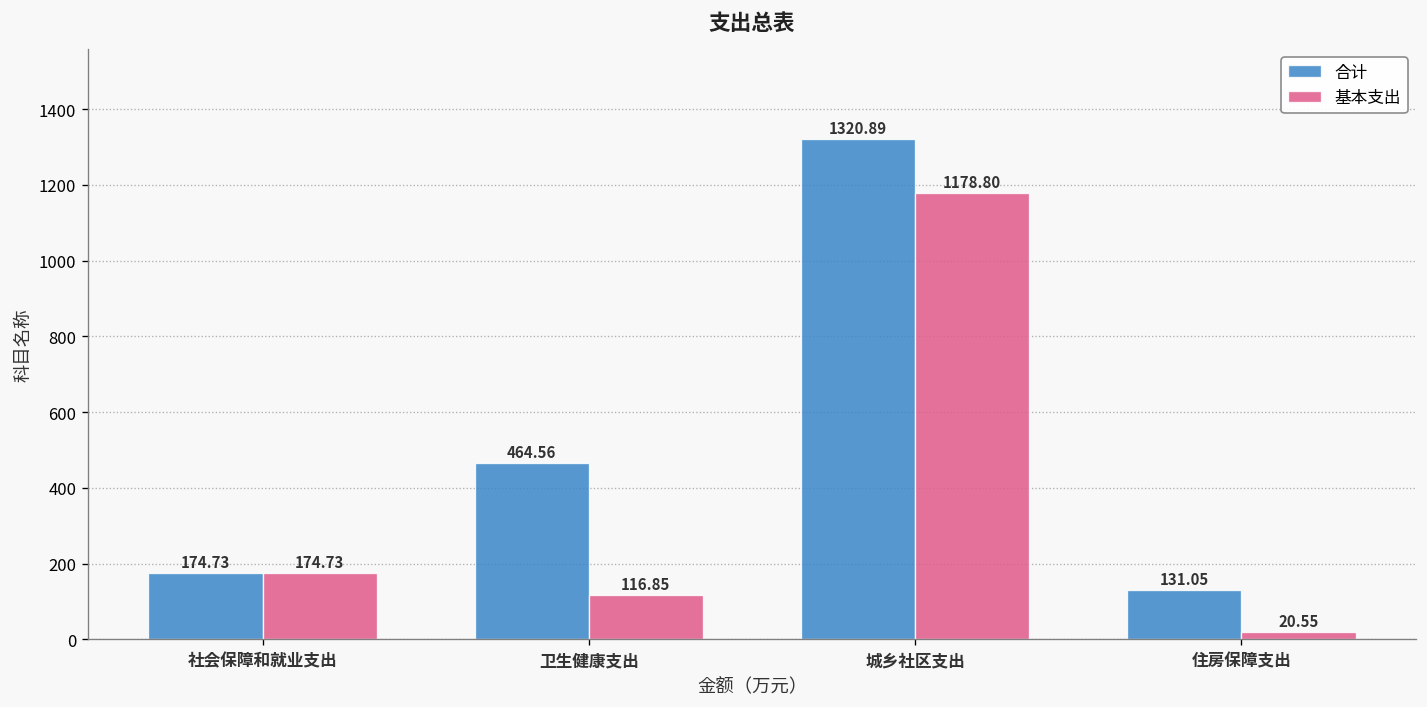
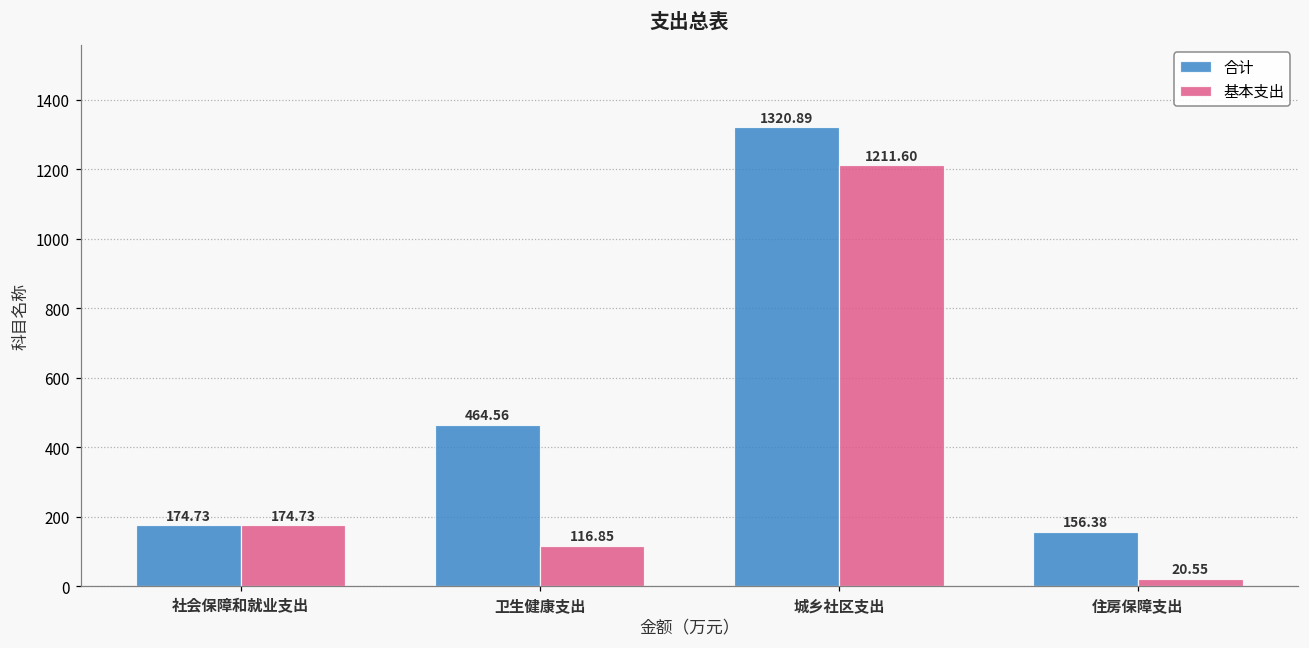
  {
    "合计": {
      "社会保障和就业支出": 174.73,
      "卫生健康支出": 464.56,
      "城乡社区支出": 1320.89,
-     "住房保障支出": 131.05
+     "住房保障支出": 156.38
    },
    "基本支出": {
      "社会保障和就业支出": 174.73,
      "卫生健康支出": 116.85,
-     "城乡社区支出": 1178.80,
+     "城乡社区支出": 1211.60,
      "住房保障支出": 20.55
    }
  }
